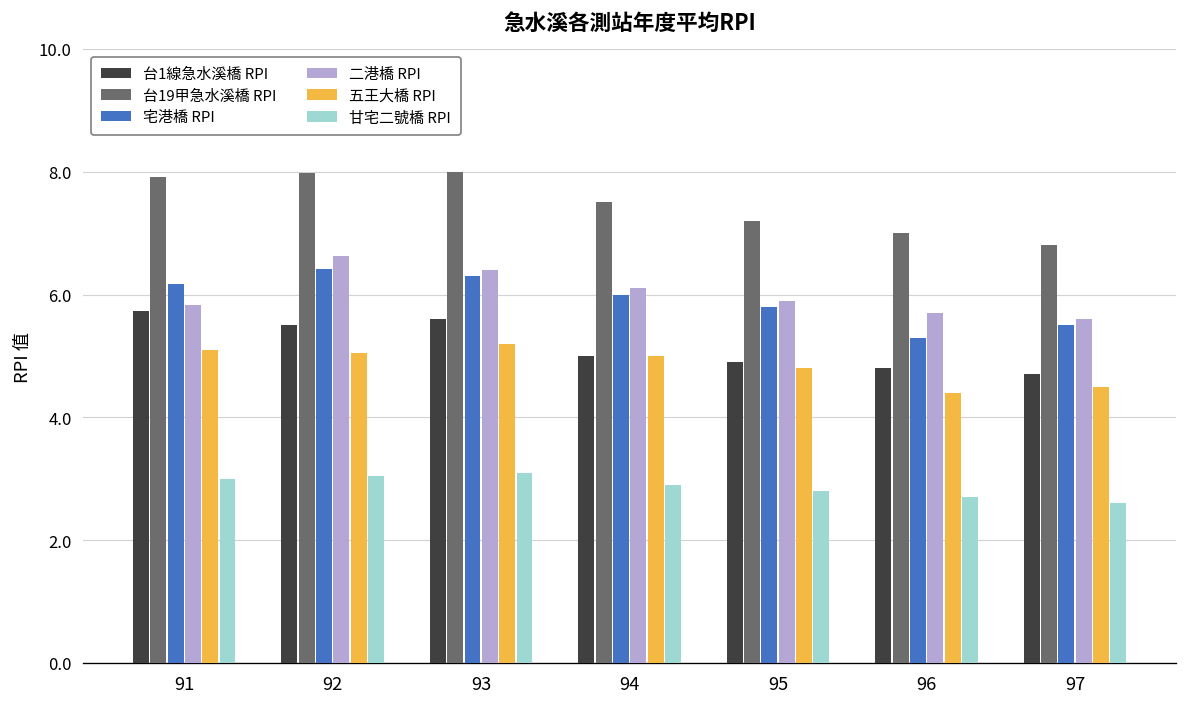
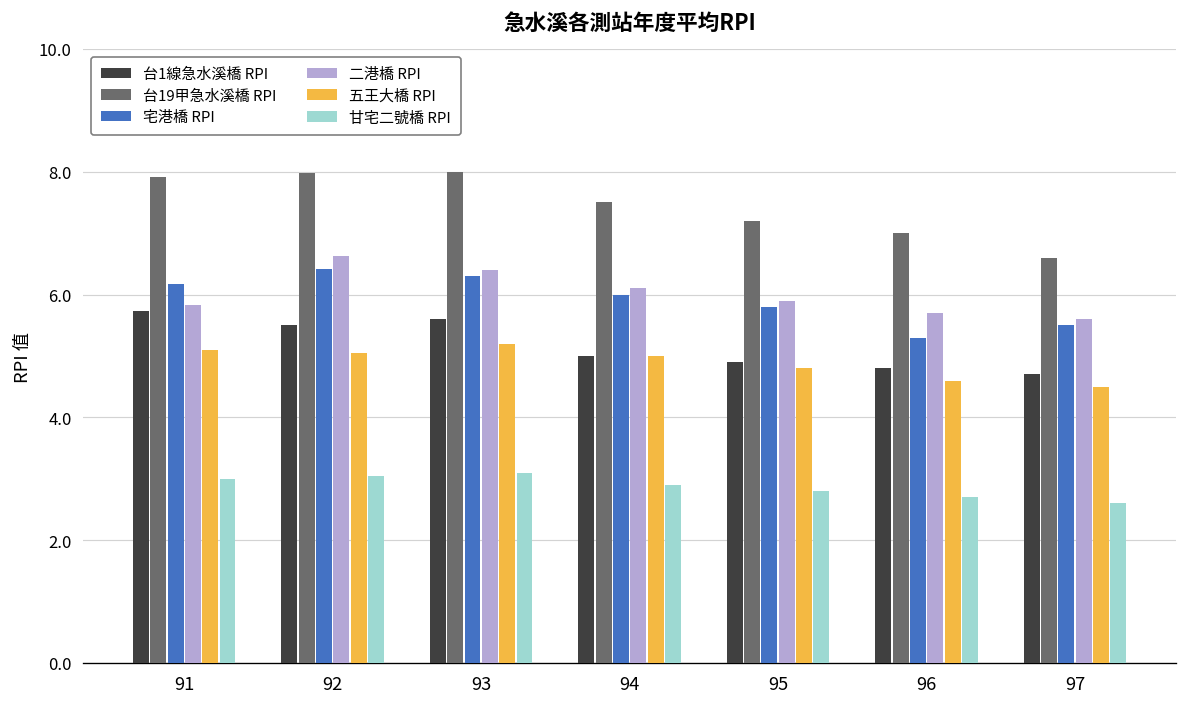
  {
    "台1線急水溪橋 RPI": {
      "91": 5.7,
      "92": 5.5,
      "93": 5.6,
      "94": 5.0,
      "95": 4.9,
      "96": 4.8,
      "97": 4.7
    },
    "台19甲急水溪橋 RPI": {
      "91": 7.9,
      "92": 8.0,
      "93": 8.0,
      "94": 7.5,
      "95": 7.2,
      "96": 7.0,
-     "97": 6.8
+     "97": 6.6
    },
    "宅港橋 RPI": {
      "91": 6.2,
      "92": 6.4,
      "93": 6.3,
      "94": 6.0,
      "95": 5.8,
      "96": 5.3,
      "97": 5.5
    },
    "五王大橋 RPI": {
      "91": 5.1,
      "92": 5.0,
      "93": 5.2,
      "94": 5.0,
      "95": 4.8,
-     "96": 4.4,
+     "96": 4.6,
      "97": 4.5
    }
  }
